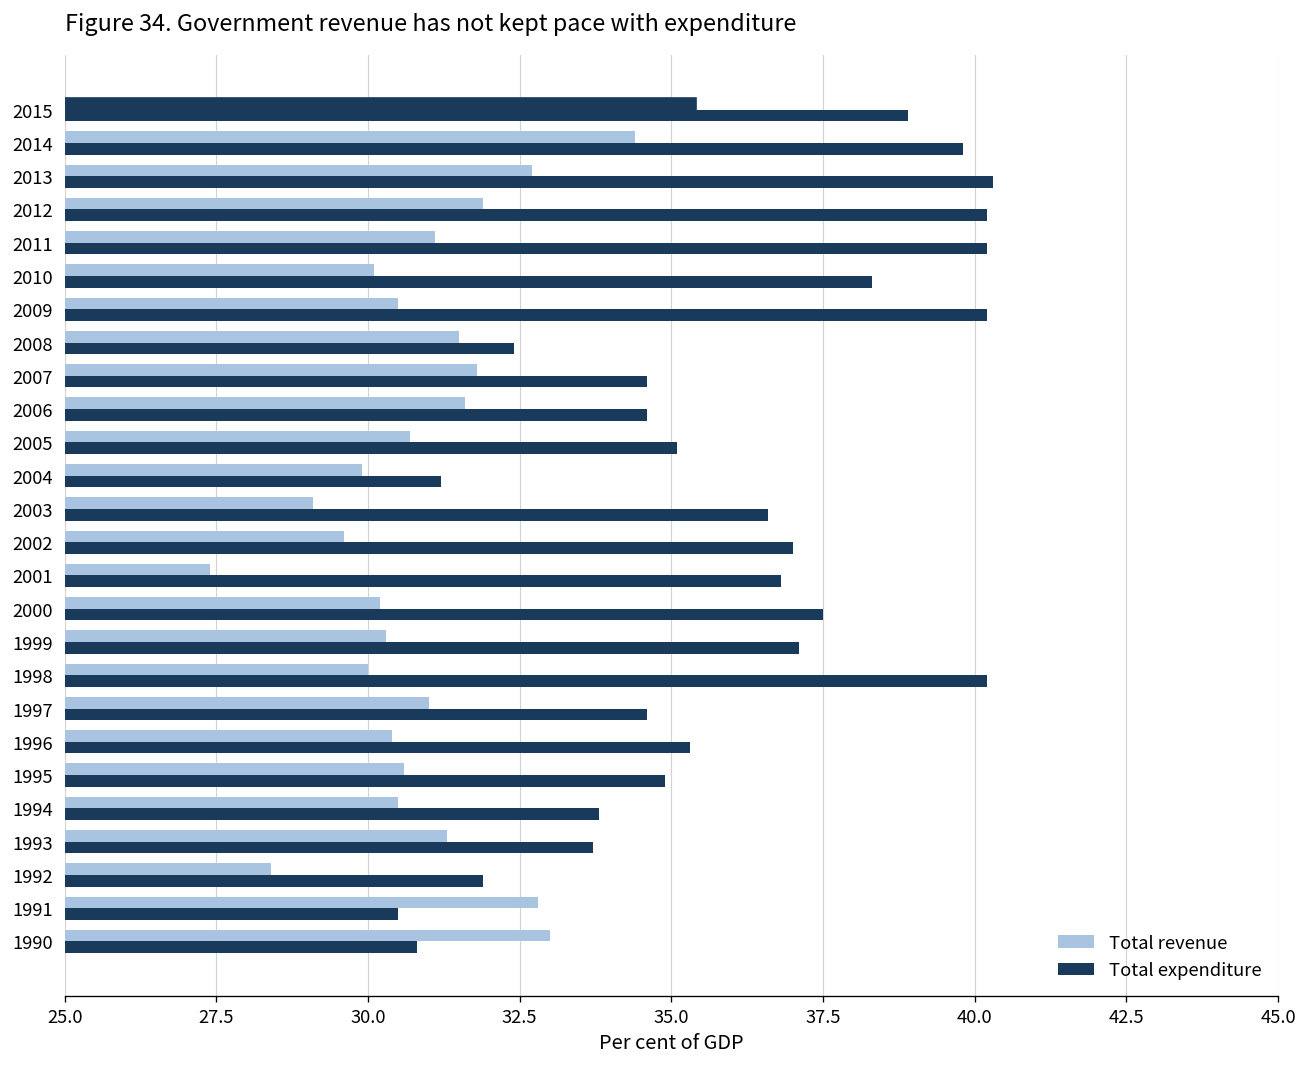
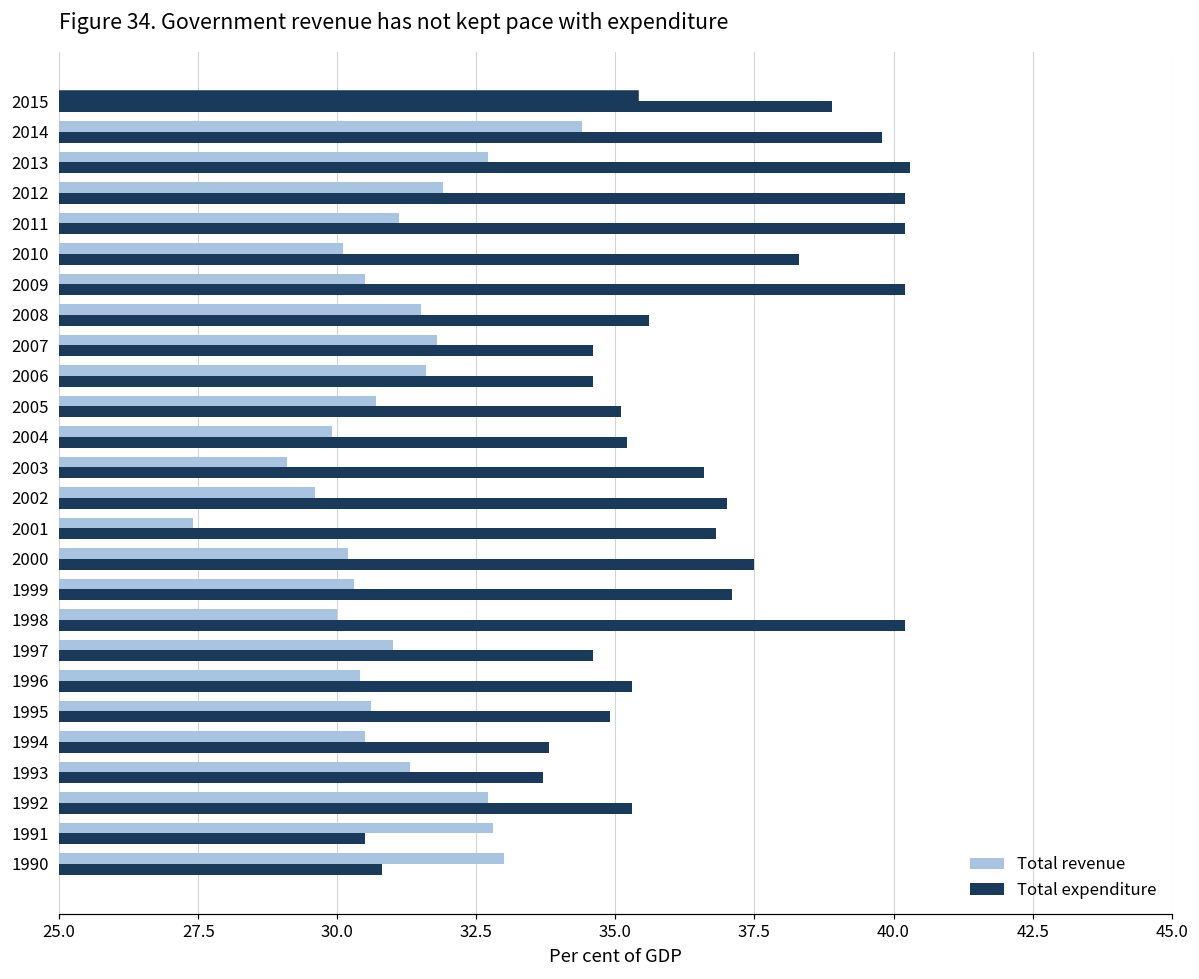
  {
    "Total revenue": {
      "2015": 35.4,
      "2014": 34.4,
      "2013": 32.7,
      "2012": 31.9,
      "2011": 31.1,
      "2010": 30.1,
      "2009": 30.5,
      "2008": 31.5,
      "2007": 31.8,
      "2006": 31.6,
      "2005": 30.7,
      "2004": 29.9,
      "2003": 29.1,
      "2002": 29.6,
      "2001": 27.4,
      "2000": 30.2,
      "1999": 30.3,
      "1998": 30.0,
      "1997": 31.0,
      "1996": 30.4,
      "1995": 30.6,
      "1994": 30.5,
      "1993": 31.3,
-     "1992": 28.4,
+     "1992": 32.7,
      "1991": 32.8,
      "1990": 33.0
    },
    "Total expenditure": {
      "2015": 38.9,
      "2014": 39.8,
      "2013": 40.3,
      "2012": 40.2,
      "2011": 40.2,
      "2010": 38.3,
      "2009": 40.2,
-     "2008": 32.4,
+     "2008": 35.6,
      "2007": 34.6,
      "2006": 34.6,
      "2005": 35.1,
-     "2004": 31.2,
+     "2004": 35.2,
      "2003": 36.6,
      "2002": 37.0,
      "2001": 36.8,
      "2000": 37.5,
      "1999": 37.1,
      "1998": 40.2,
      "1997": 34.6,
      "1996": 35.3,
      "1995": 34.9,
      "1994": 33.8,
      "1993": 33.7,
-     "1992": 31.9,
+     "1992": 35.3,
      "1991": 30.5,
      "1990": 30.8
    }
  }
